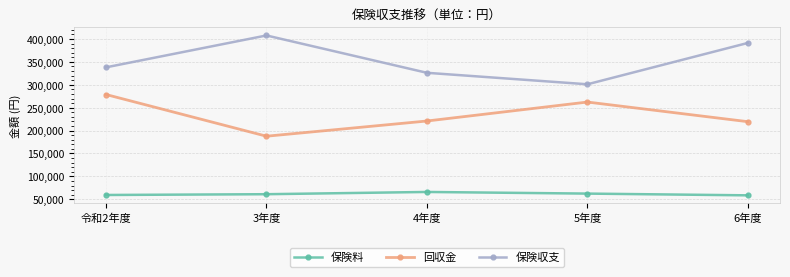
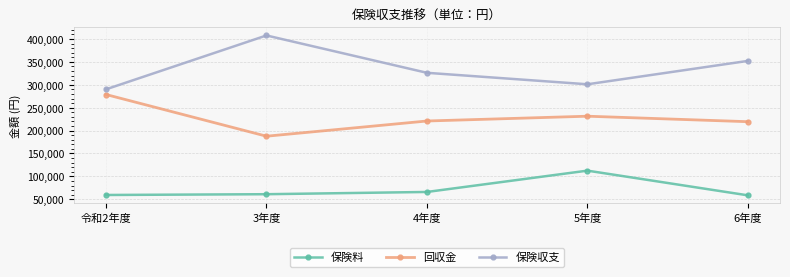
  {
    "保険料": {
      "令和2年度": "60,000",
      "3年度": "60,000",
      "4年度": "70,000",
-     "5年度": "60,000",
+     "5年度": "110,000",
      "6年度": "60,000"
    },
    "回収金": {
      "令和2年度": "280,000",
      "3年度": "190,000",
      "4年度": "220,000",
-     "5年度": "260,000",
+     "5年度": "230,000",
      "6年度": "220,000"
    },
    "保険収支": {
-     "令和2年度": "340,000",
+     "令和2年度": "290,000",
      "3年度": "410,000",
      "4年度": "330,000",
      "5年度": "300,000",
-     "6年度": "390,000"
+     "6年度": "350,000"
    }
  }
